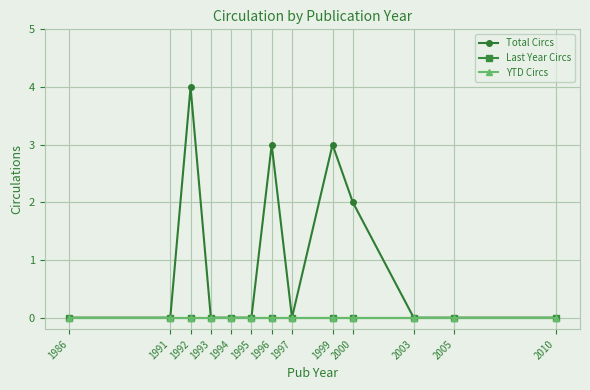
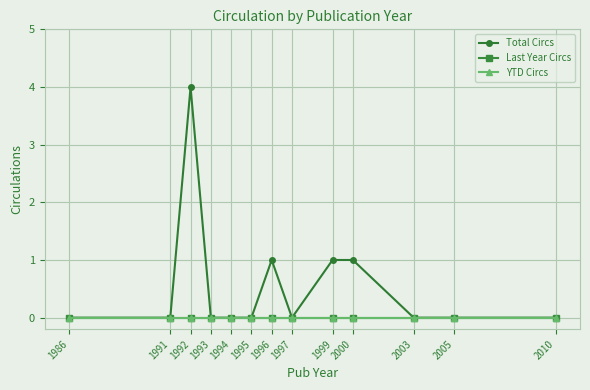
  {
    "Total Circs": {
      "1992": 4,
-     "1996": 3,
-     "1999": 3,
-     "2000": 2
+     "1996": 1,
+     "1999": 1,
+     "2000": 1
    },
    "YTD Circs": {
      "1992": 0,
      "1996": 0,
      "1999": 0,
      "2000": 0
    }
  }
